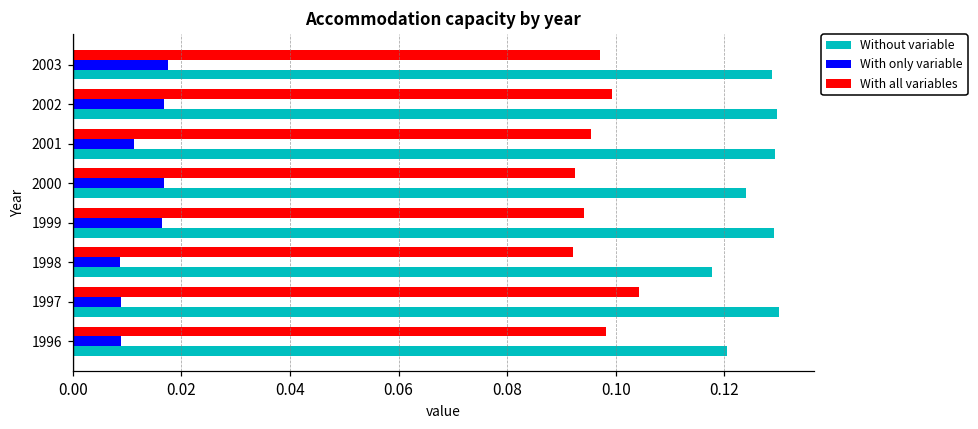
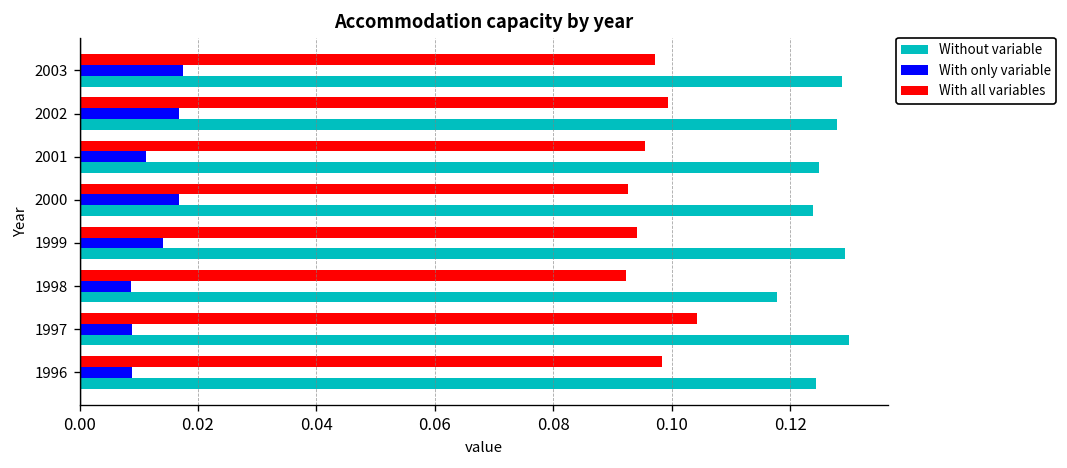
  {
    "Without variable": {
      "2003": 0.129,
-     "2002": 0.130,
-     "2001": 0.129,
+     "2002": 0.128,
+     "2001": 0.125,
      "2000": 0.124,
      "1999": 0.129,
      "1998": 0.118,
      "1997": 0.130,
-     "1996": 0.121
+     "1996": 0.124
    },
    "With only variable": {
      "2003": 0.018,
      "2002": 0.017,
      "2001": 0.011,
      "2000": 0.017,
-     "1999": 0.016,
+     "1999": 0.014,
      "1998": 0.009,
      "1997": 0.009,
      "1996": 0.009
    },
    "With all variables": {
      "2003": 0.097,
      "2002": 0.099,
      "2001": 0.096,
      "2000": 0.093,
      "1999": 0.094,
      "1998": 0.092,
      "1997": 0.104,
      "1996": 0.098
    }
  }
